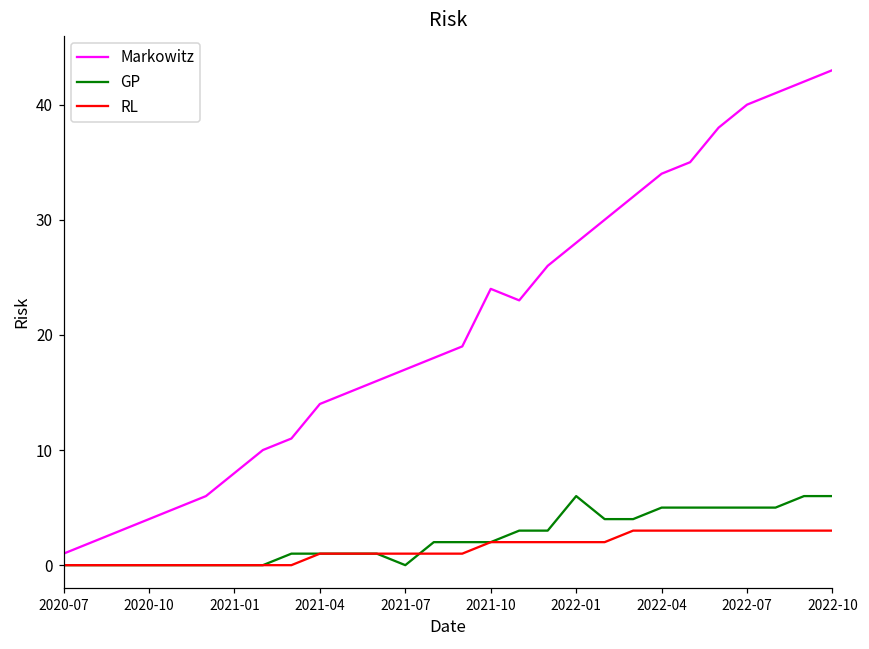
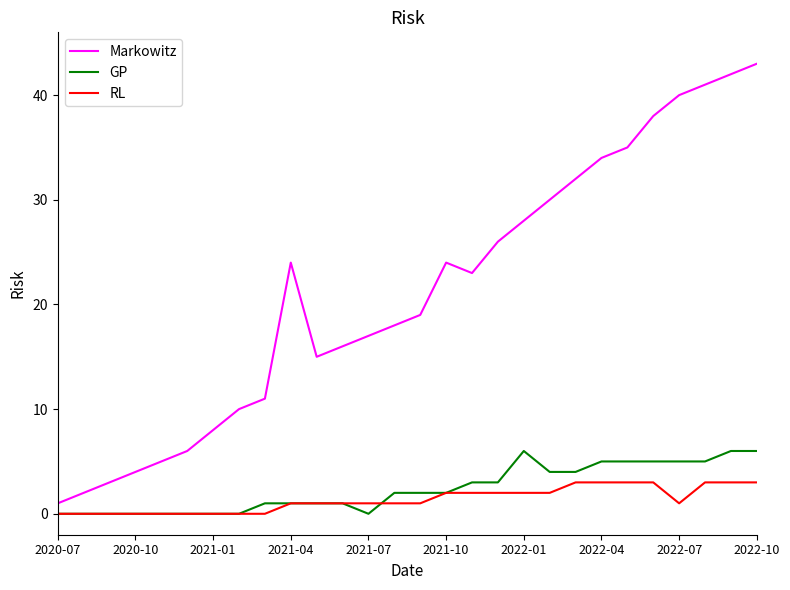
  {
    "Markowitz": {
      "2020-07": 1,
      "2020-10": 4,
      "2021-01": 8,
-     "2021-04": 14,
+     "2021-04": 24,
      "2021-07": 17,
      "2021-10": 24,
      "2022-01": 28,
      "2022-04": 34,
      "2022-07": 40,
      "2022-10": 43
    },
    "GP": {
      "2021-07": 0,
      "2022-01": 6,
      "2022-04": 5,
      "2022-07": 5,
      "2022-10": 6
    },
    "RL": {
      "2021-07": 1,
      "2022-01": 2,
      "2022-04": 3,
-     "2022-07": 3,
+     "2022-07": 1,
      "2022-10": 3
    }
  }
